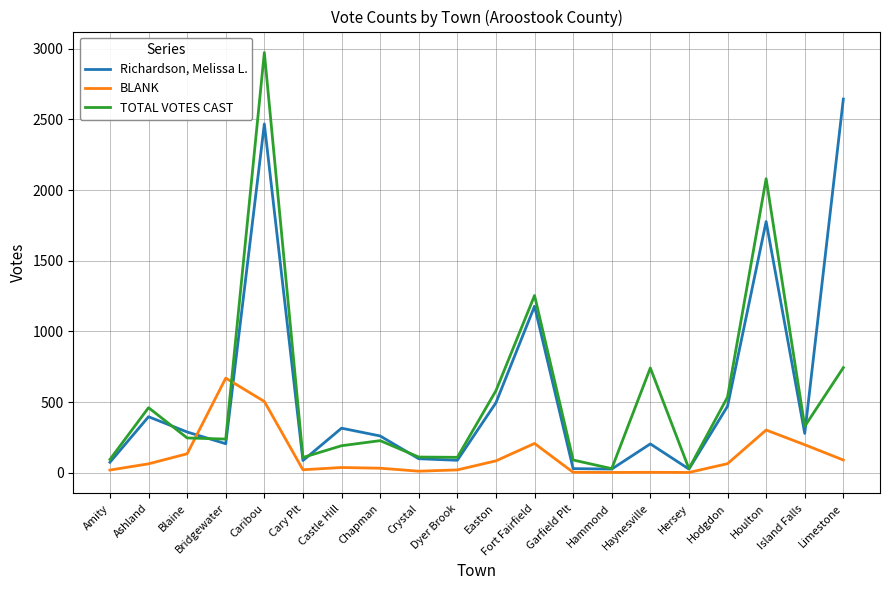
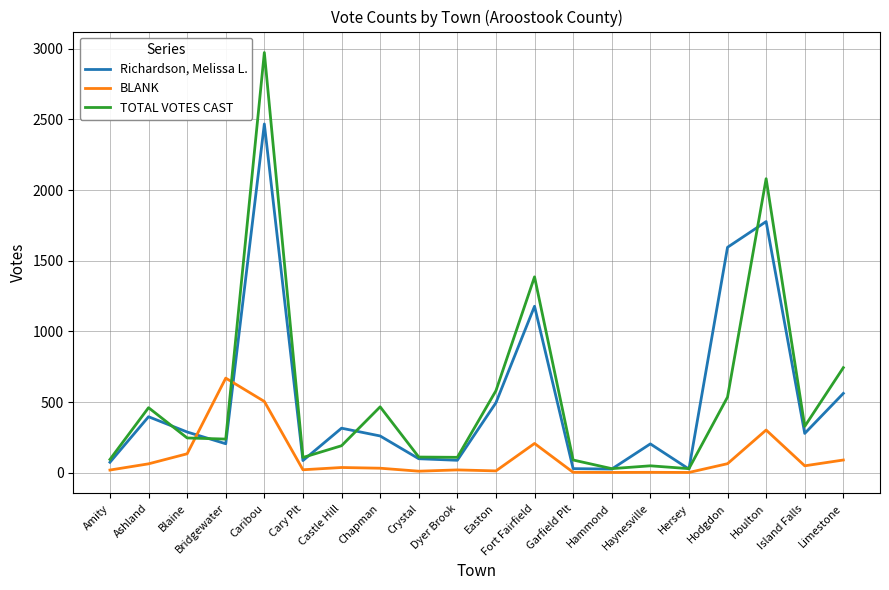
  {
    "Richardson, Melissa L.": {
      "Amity": 80,
      "Ashland": 400,
      "Blaine": 290,
      "Bridgewater": 210,
      "Caribou": 2470,
      "Cary Plt": 90,
      "Castle Hill": 320,
      "Chapman": 260,
      "Dyer Brook": 90,
      "Easton": 500,
      "Fort Fairfield": 1180,
      "Garfield Plt": 30,
      "Haynesville": 210,
-     "Hodgdon": 470,
+     "Hodgdon": 1600,
      "Houlton": 1780,
      "Island Falls": 280,
-     "Limestone": 2640
+     "Limestone": 560
    },
    "BLANK": {
      "Amity": 20,
      "Ashland": 60,
      "Blaine": 140,
      "Bridgewater": 670,
      "Caribou": 510,
      "Cary Plt": 20,
      "Castle Hill": 40,
      "Chapman": 30,
      "Crystal": 10,
      "Dyer Brook": 20,
-     "Easton": 90,
+     "Easton": 10,
      "Fort Fairfield": 210,
      "Garfield Plt": 0,
      "Hammond": 0,
      "Haynesville": 0,
      "Hersey": 0,
      "Hodgdon": 70,
      "Houlton": 300,
-     "Island Falls": 200,
+     "Island Falls": 50,
      "Limestone": 90
    },
    "TOTAL VOTES CAST": {
      "Amity": 100,
      "Ashland": 460,
      "Blaine": 250,
      "Bridgewater": 240,
      "Caribou": 2970,
      "Cary Plt": 110,
      "Castle Hill": 190,
-     "Chapman": 230,
+     "Chapman": 470,
      "Dyer Brook": 110,
      "Easton": 580,
-     "Fort Fairfield": 1250,
+     "Fort Fairfield": 1390,
      "Garfield Plt": 90,
-     "Haynesville": 740,
+     "Haynesville": 50,
      "Hodgdon": 540,
      "Houlton": 2080,
      "Island Falls": 330,
      "Limestone": 740
    }
  }
